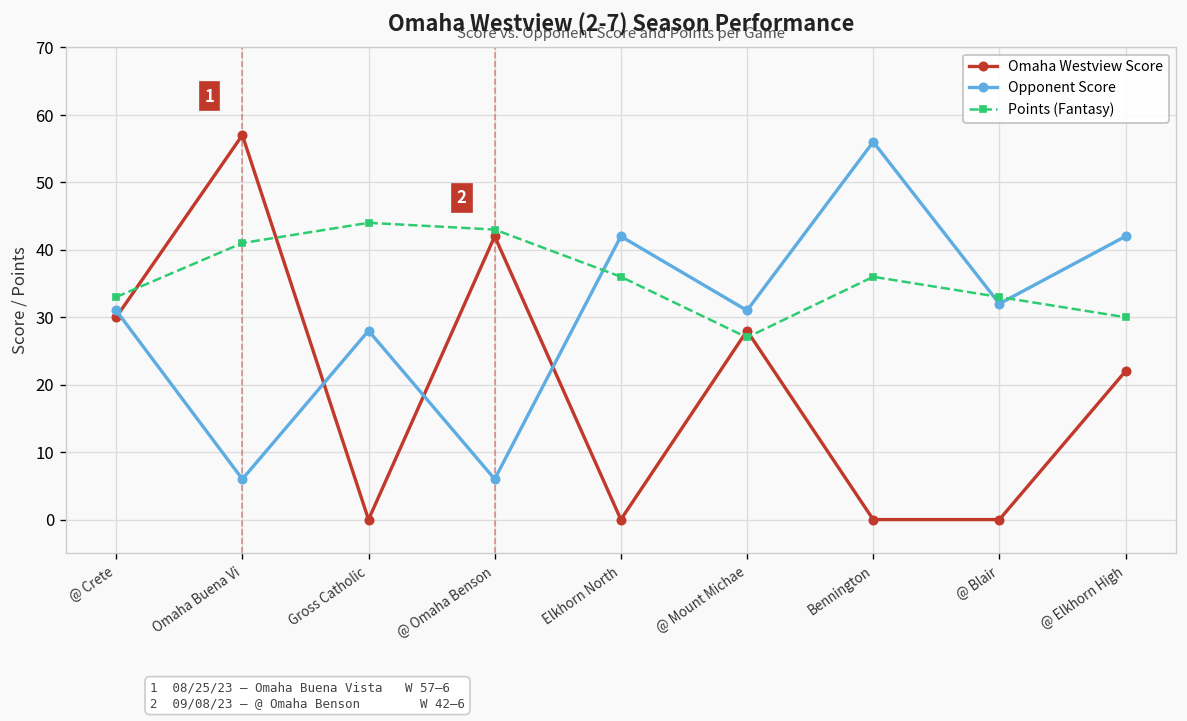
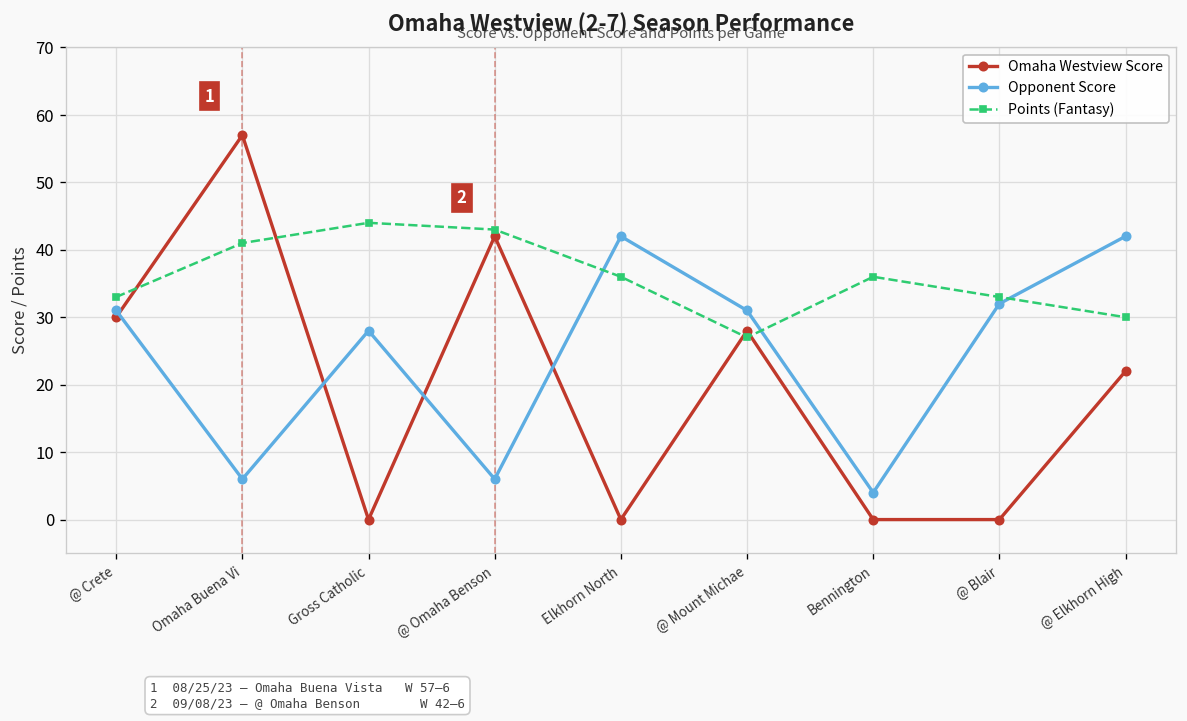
  {
    "Omaha Westview Score": {
      "@ Crete": 30,
      "Omaha Buena Vi": 57,
      "Gross Catholic": 0,
      "@ Omaha Benson": 42,
      "Elkhorn North": 0,
      "@ Mount Michae": 28,
      "Bennington": 0,
      "@ Blair": 0,
      "@ Elkhorn High": 22
    },
    "Opponent Score": {
      "@ Crete": 31,
      "Omaha Buena Vi": 6,
      "Gross Catholic": 28,
      "@ Omaha Benson": 6,
      "Elkhorn North": 42,
      "@ Mount Michae": 31,
-     "Bennington": 56,
+     "Bennington": 4,
      "@ Blair": 32,
      "@ Elkhorn High": 42
    },
    "Points (Fantasy)": {
      "@ Crete": 33,
      "Omaha Buena Vi": 41,
      "Gross Catholic": 44,
      "@ Omaha Benson": 43,
      "Elkhorn North": 36,
      "@ Mount Michae": 27,
      "Bennington": 36,
      "@ Blair": 33,
      "@ Elkhorn High": 30
    }
  }
